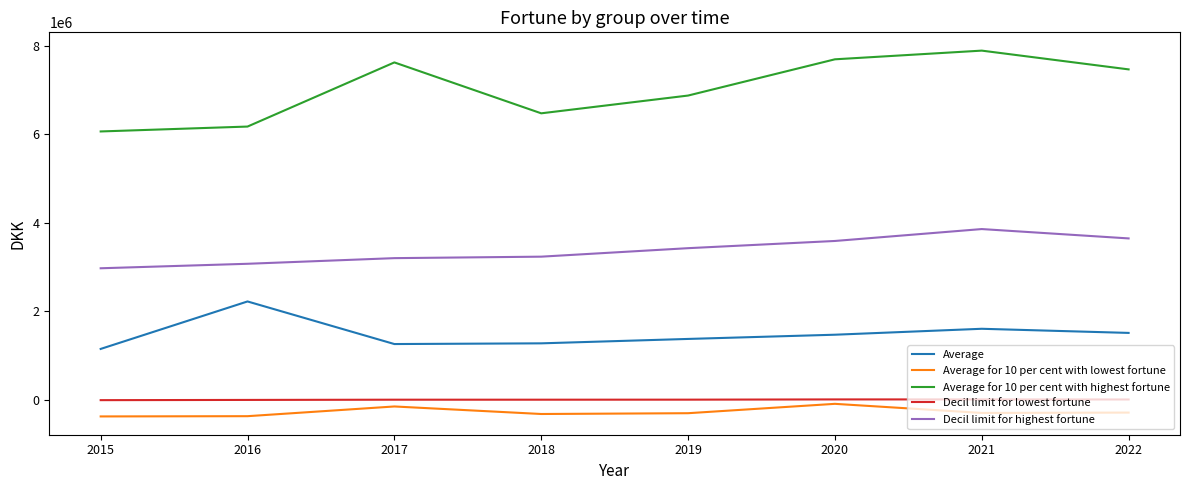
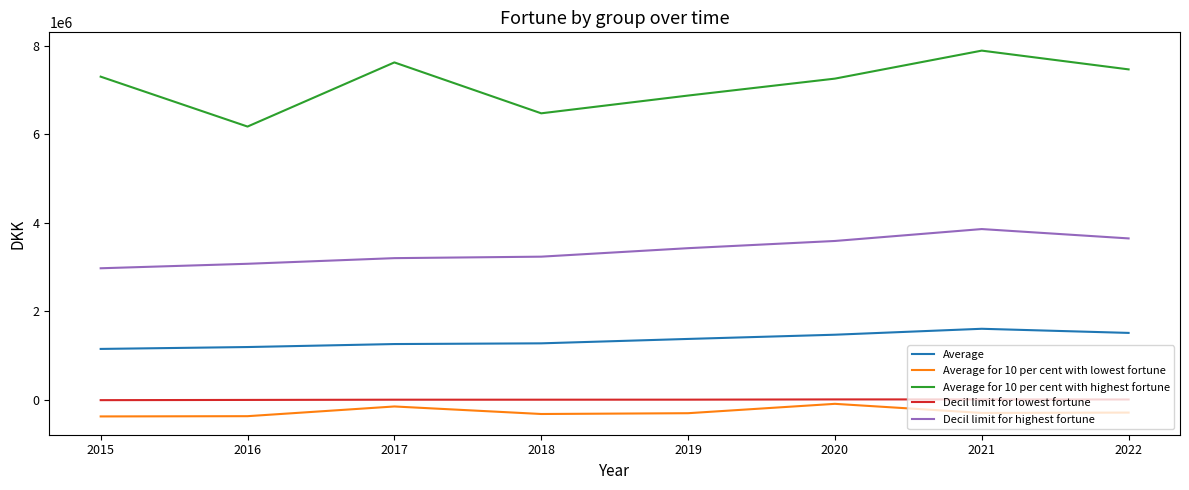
  {
    "Average": {
      "2015": 1100000,
-     "2016": 2200000,
+     "2016": 1200000,
      "2017": 1300000,
      "2018": 1300000,
      "2019": 1400000,
      "2020": 1500000,
      "2021": 1600000,
      "2022": 1500000
    },
    "Average for 10 per cent with lowest fortune": {
      "2015": -400000,
      "2016": -400000,
      "2017": -200000,
      "2018": -300000,
      "2019": -300000,
      "2020": -100000
    },
    "Average for 10 per cent with highest fortune": {
-     "2015": 6100000,
+     "2015": 7300000,
      "2016": 6200000,
      "2017": 7600000,
      "2018": 6500000,
      "2019": 6900000,
-     "2020": 7700000,
+     "2020": 7300000,
      "2021": 7900000,
      "2022": 7500000
    },
    "Decil limit for lowest fortune": {
      "2015": 0,
      "2016": 0,
      "2017": 0,
      "2018": 0,
      "2019": 0,
      "2020": 0
    },
    "Decil limit for highest fortune": {
      "2015": 3000000,
      "2016": 3100000,
      "2017": 3200000,
      "2018": 3200000,
      "2019": 3400000,
      "2020": 3600000,
      "2021": 3900000,
      "2022": 3600000
    }
  }
